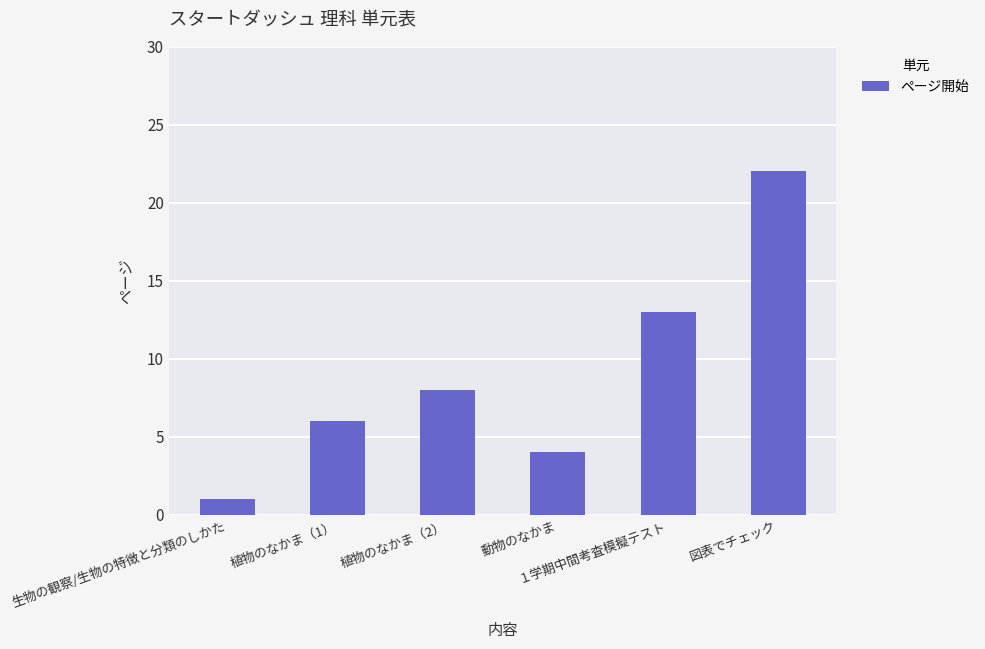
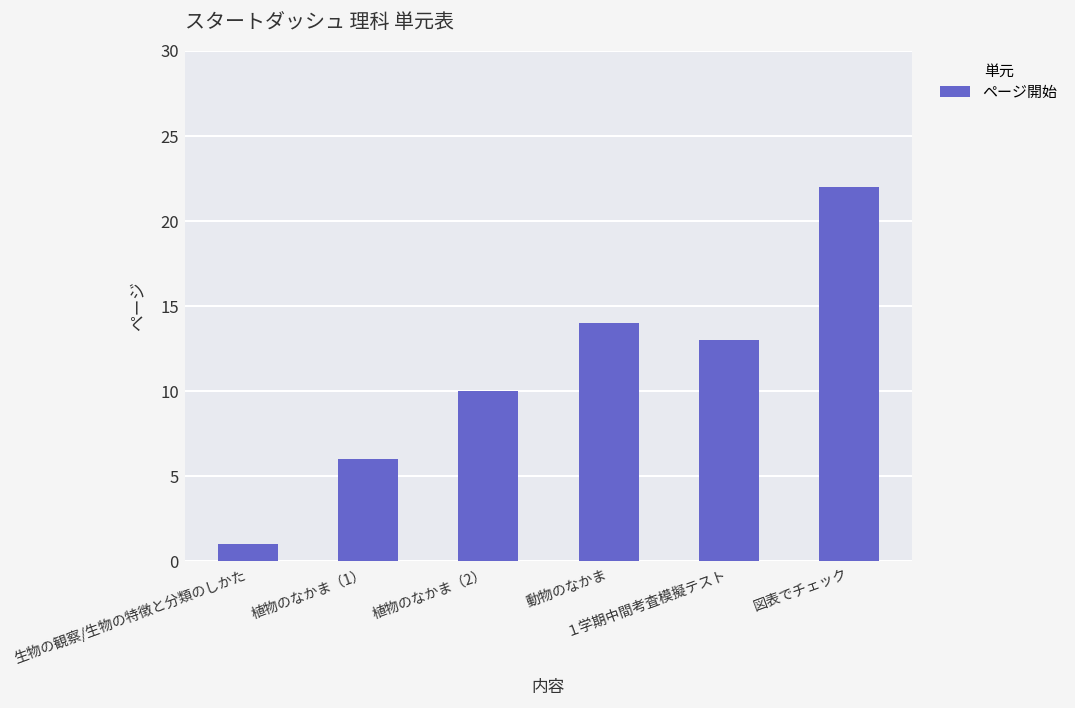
  {
    "生物の観察/生物の特徴と分類のしかた": 1,
    "植物のなかま（1）": 6,
-   "植物のなかま（2）": 8,
-   "動物のなかま": 4,
+   "植物のなかま（2）": 10,
+   "動物のなかま": 14,
    "１学期中間考査模擬テスト": 13,
    "図表でチェック": 22
  }
